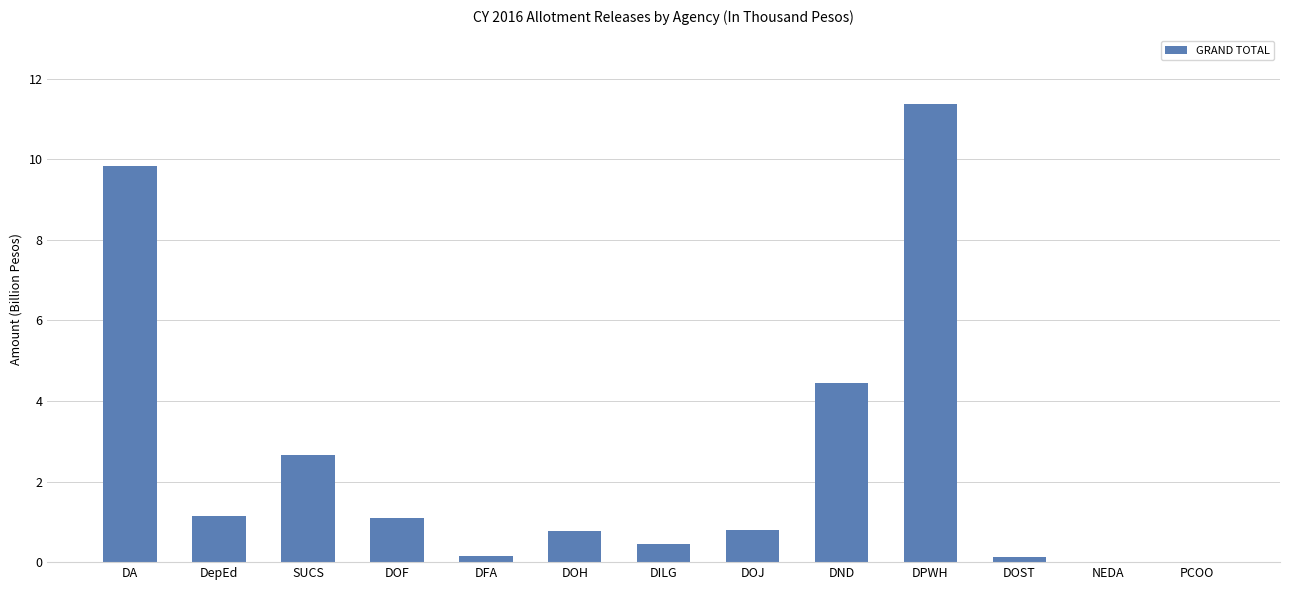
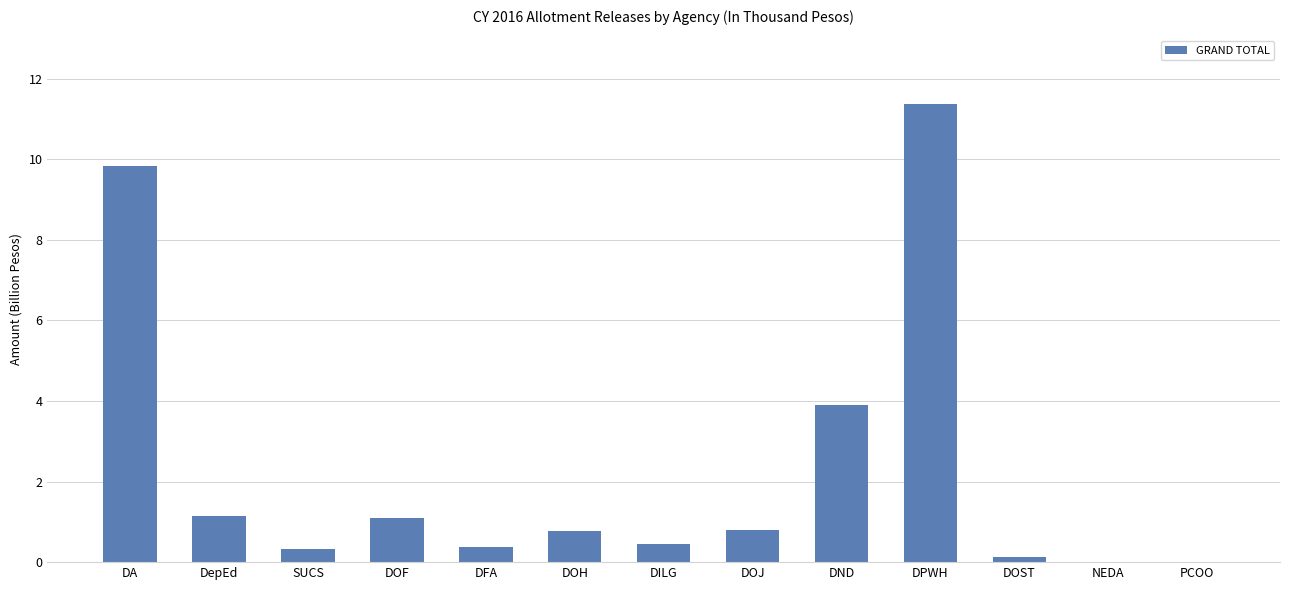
  {
    "DA": 9.8,
    "DepEd": 1.2,
-   "SUCS": 2.7,
+   "SUCS": 0.3,
    "DOF": 1.1,
-   "DFA": 0.2,
+   "DFA": 0.4,
    "DOH": 0.8,
    "DILG": 0.5,
    "DOJ": 0.8,
-   "DND": 4.5,
+   "DND": 3.9,
    "DPWH": 11.4,
    "DOST": 0.1
  }
